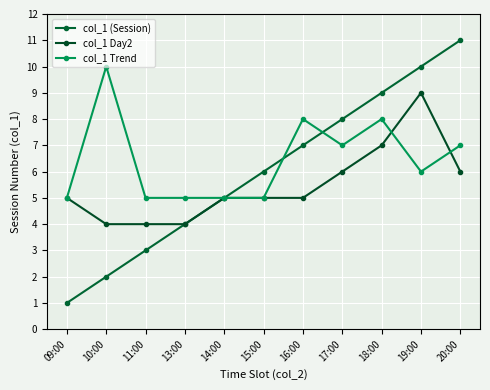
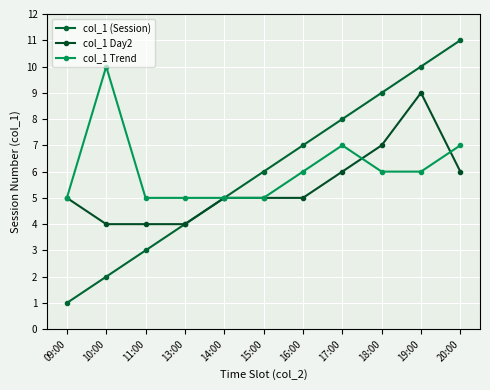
  {
    "col_1 Trend": {
      "11:00": 5,
      "13:00": 5,
-     "16:00": 8,
+     "16:00": 6,
      "17:00": 7,
-     "18:00": 8,
+     "18:00": 6,
      "19:00": 6,
      "20:00": 7
    }
  }
